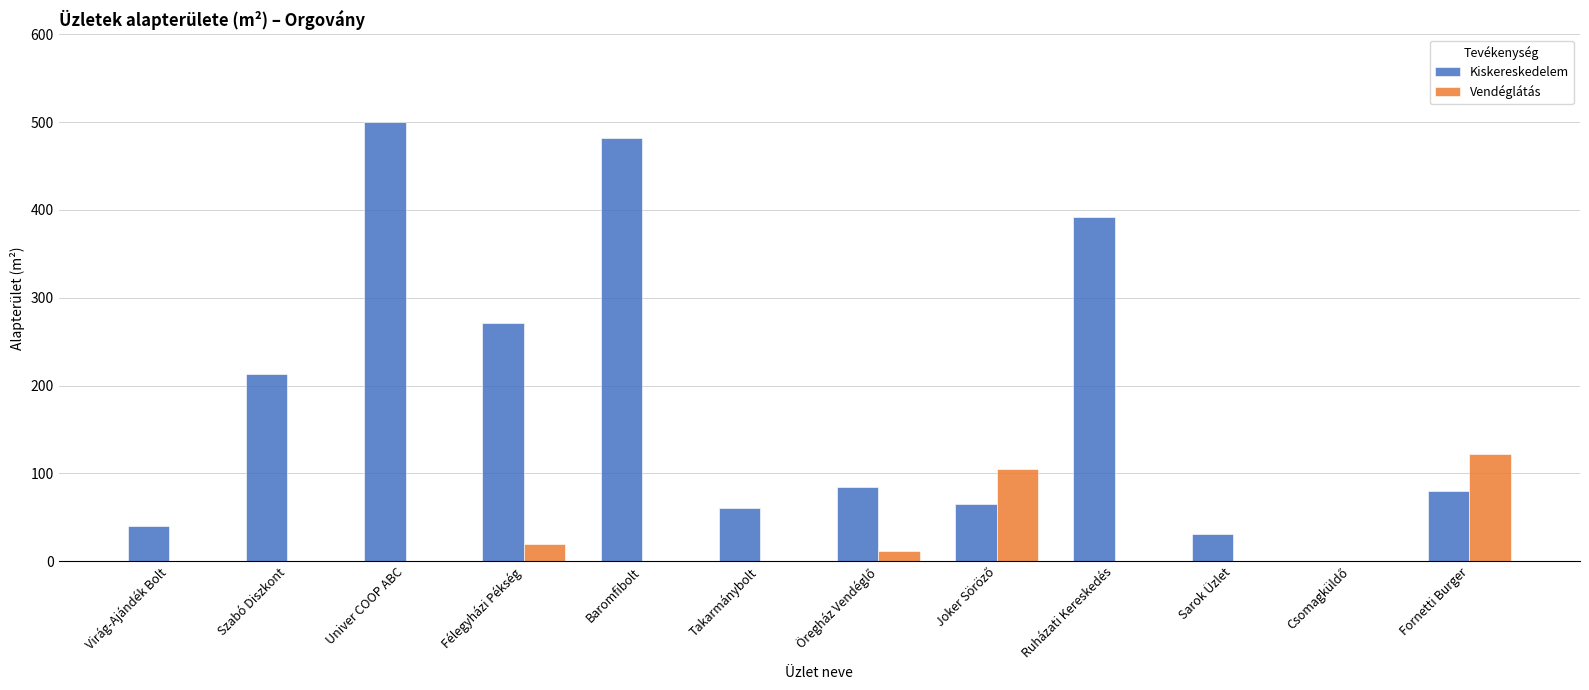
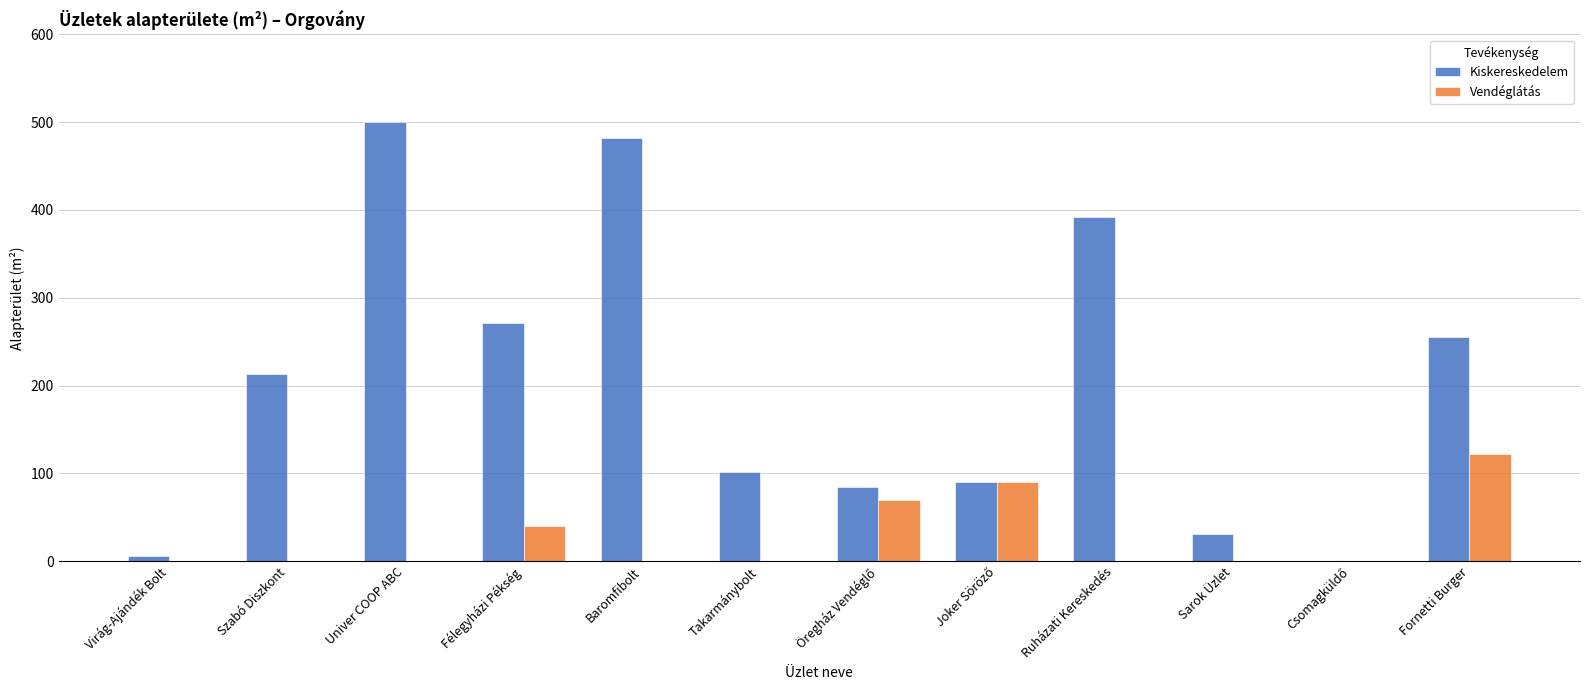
  {
    "Kiskereskedelem": {
-     "Virág-Ajándék Bolt": 40,
+     "Virág-Ajándék Bolt": 10,
      "Szabó Diszkont": 210,
      "Univer COOP ABC": 500,
      "Félegyházi Pékség": 270,
      "Baromfibolt": 480,
-     "Takarmánybolt": 60,
+     "Takarmánybolt": 100,
      "Öregház Vendéglő": 80,
-     "Joker Söröző": 70,
+     "Joker Söröző": 90,
      "Ruházati Kereskedés": 390,
      "Sarok Üzlet": 30,
      "Csomagküldő": 0,
-     "Fornetti Burger": 80
+     "Fornetti Burger": 260
    },
    "Vendéglátás": {
      "Virág-Ajándék Bolt": 0,
      "Szabó Diszkont": 0,
      "Univer COOP ABC": 0,
-     "Félegyházi Pékség": 20,
+     "Félegyházi Pékség": 40,
      "Baromfibolt": 0,
      "Takarmánybolt": 0,
-     "Öregház Vendéglő": 10,
-     "Joker Söröző": 110,
+     "Öregház Vendéglő": 70,
+     "Joker Söröző": 90,
      "Ruházati Kereskedés": 0,
      "Sarok Üzlet": 0,
      "Csomagküldő": 0,
      "Fornetti Burger": 120
    }
  }
